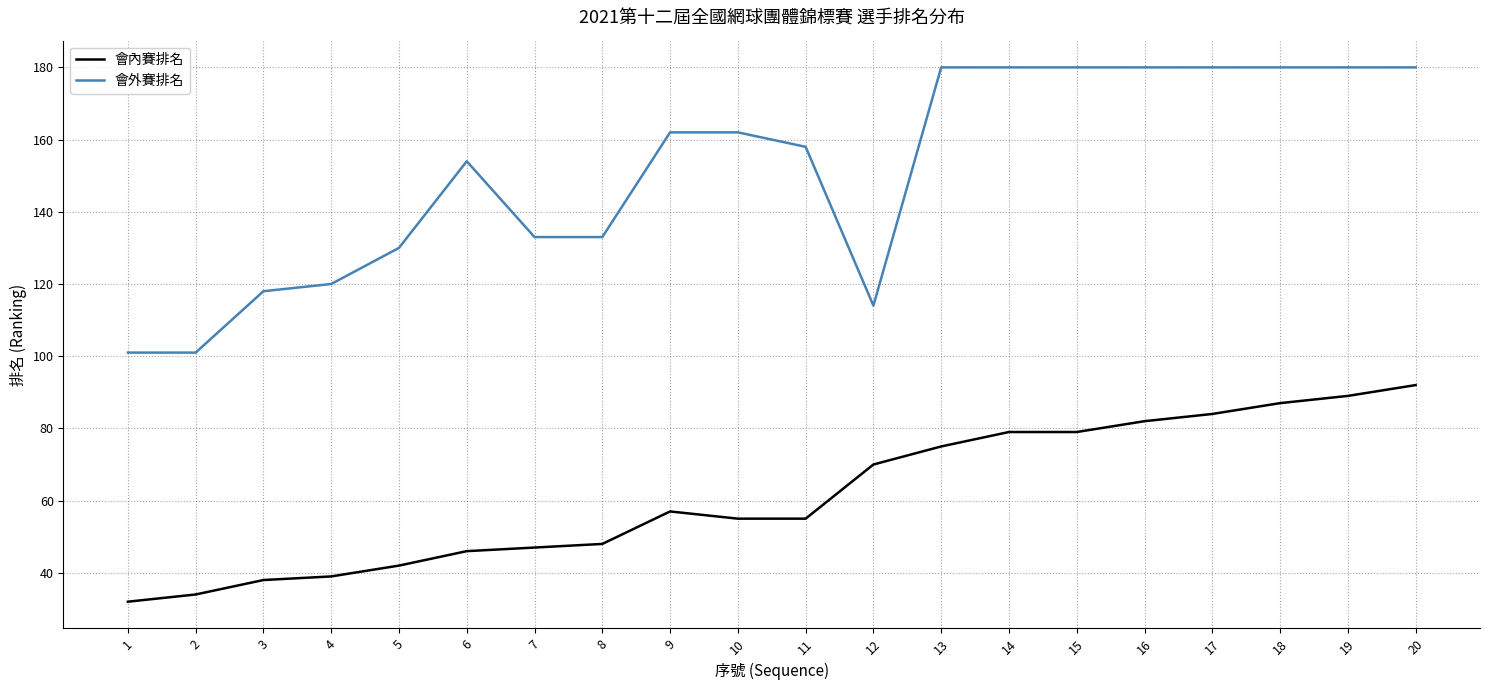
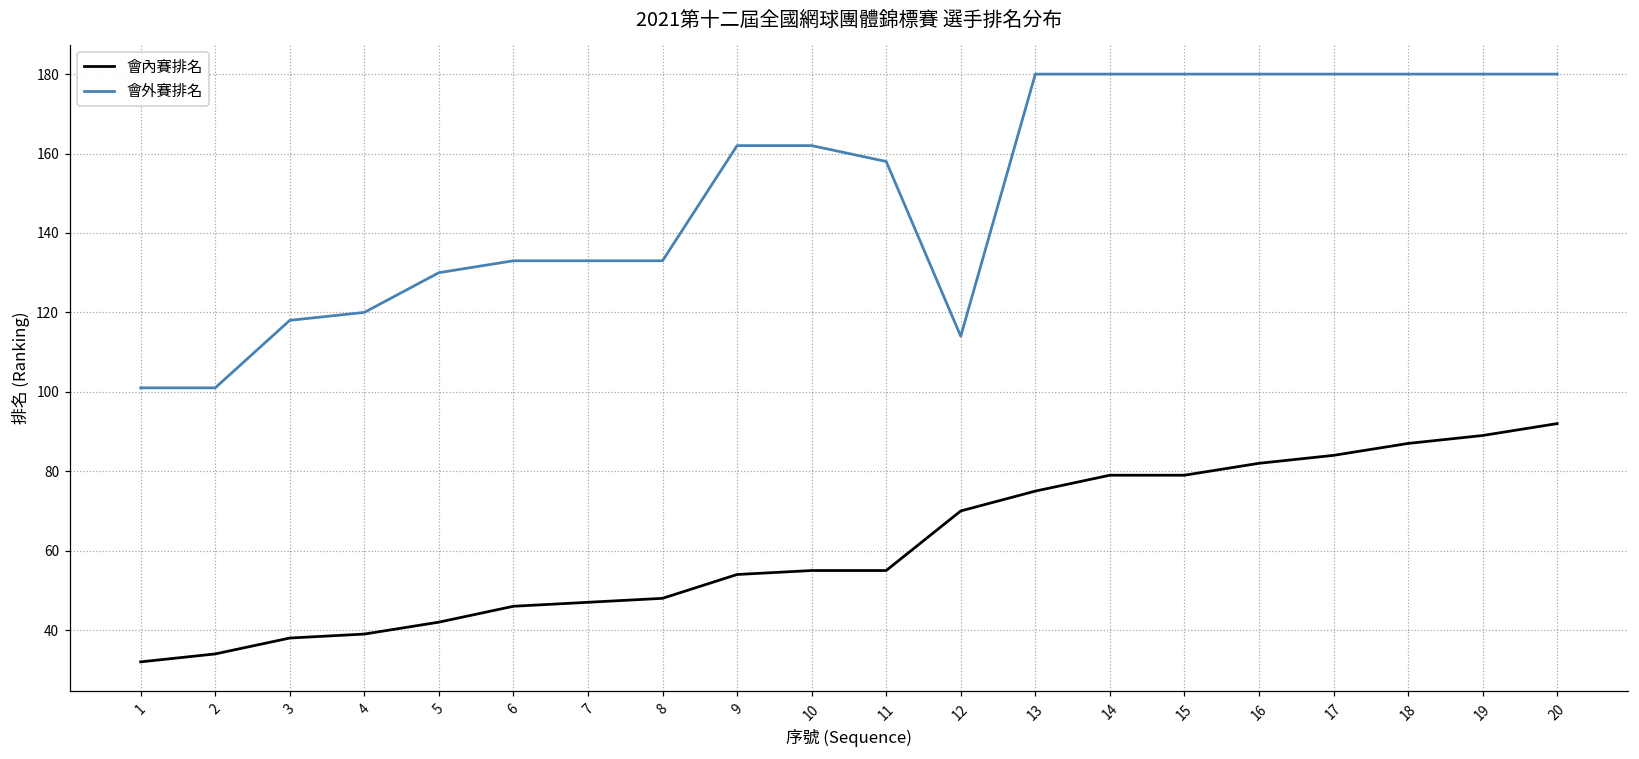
  {
    "會內賽排名": {
      "1": 32,
      "2": 34,
      "3": 38,
      "4": 39,
      "5": 42,
      "6": 46,
      "7": 47,
      "8": 48,
-     "9": 57,
+     "9": 54,
      "10": 55,
      "11": 55,
      "12": 70,
      "13": 75,
      "14": 79,
      "15": 79,
      "16": 82,
      "17": 84,
      "18": 87,
      "19": 89,
      "20": 92
    },
    "會外賽排名": {
      "1": 101,
      "2": 101,
      "3": 118,
      "4": 120,
      "5": 130,
-     "6": 154,
+     "6": 133,
      "7": 133,
      "8": 133,
      "9": 162,
      "10": 162,
      "11": 158,
      "12": 114,
      "13": 180,
      "14": 180,
      "15": 180,
      "16": 180,
      "17": 180,
      "18": 180,
      "19": 180,
      "20": 180
    }
  }
